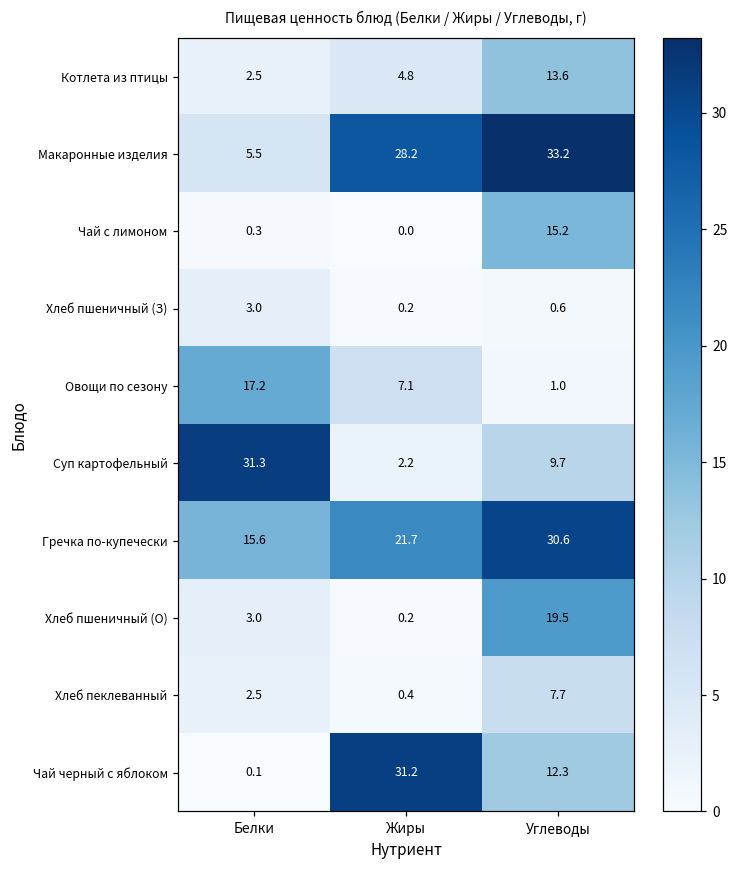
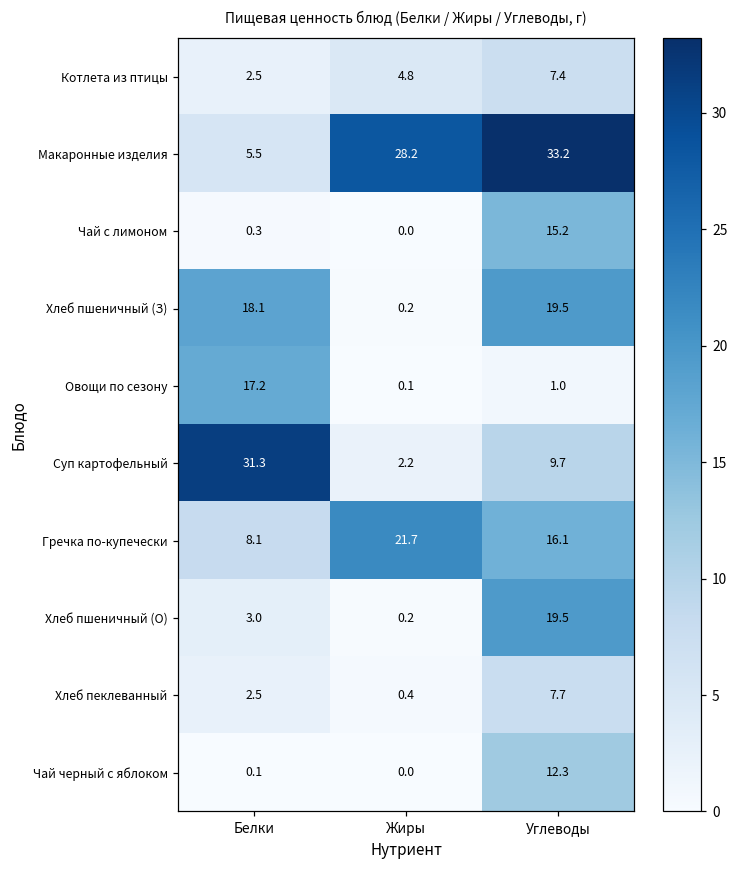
  {
    "Котлета из птицы": {
      "Белки": 2.5,
      "Жиры": 4.8,
-     "Углеводы": 13.6
+     "Углеводы": 7.4
    },
    "Макаронные изделия": {
      "Белки": 5.5,
      "Жиры": 28.2,
      "Углеводы": 33.2
    },
    "Чай с лимоном": {
      "Белки": 0.3,
      "Жиры": 0.0,
      "Углеводы": 15.2
    },
    "Хлеб пшеничный (З)": {
-     "Белки": 3.0,
+     "Белки": 18.1,
      "Жиры": 0.2,
-     "Углеводы": 0.6
+     "Углеводы": 19.5
    },
    "Овощи по сезону": {
      "Белки": 17.2,
-     "Жиры": 7.1,
+     "Жиры": 0.1,
      "Углеводы": 1.0
    },
    "Суп картофельный": {
      "Белки": 31.3,
      "Жиры": 2.2,
      "Углеводы": 9.7
    },
    "Гречка по-купечески": {
-     "Белки": 15.6,
+     "Белки": 8.1,
      "Жиры": 21.7,
-     "Углеводы": 30.6
+     "Углеводы": 16.1
    },
    "Хлеб пшеничный (О)": {
      "Белки": 3.0,
      "Жиры": 0.2,
      "Углеводы": 19.5
    },
    "Хлеб пеклеванный": {
      "Белки": 2.5,
      "Жиры": 0.4,
      "Углеводы": 7.7
    },
    "Чай черный с яблоком": {
      "Белки": 0.1,
-     "Жиры": 31.2,
+     "Жиры": 0.0,
      "Углеводы": 12.3
    }
  }
